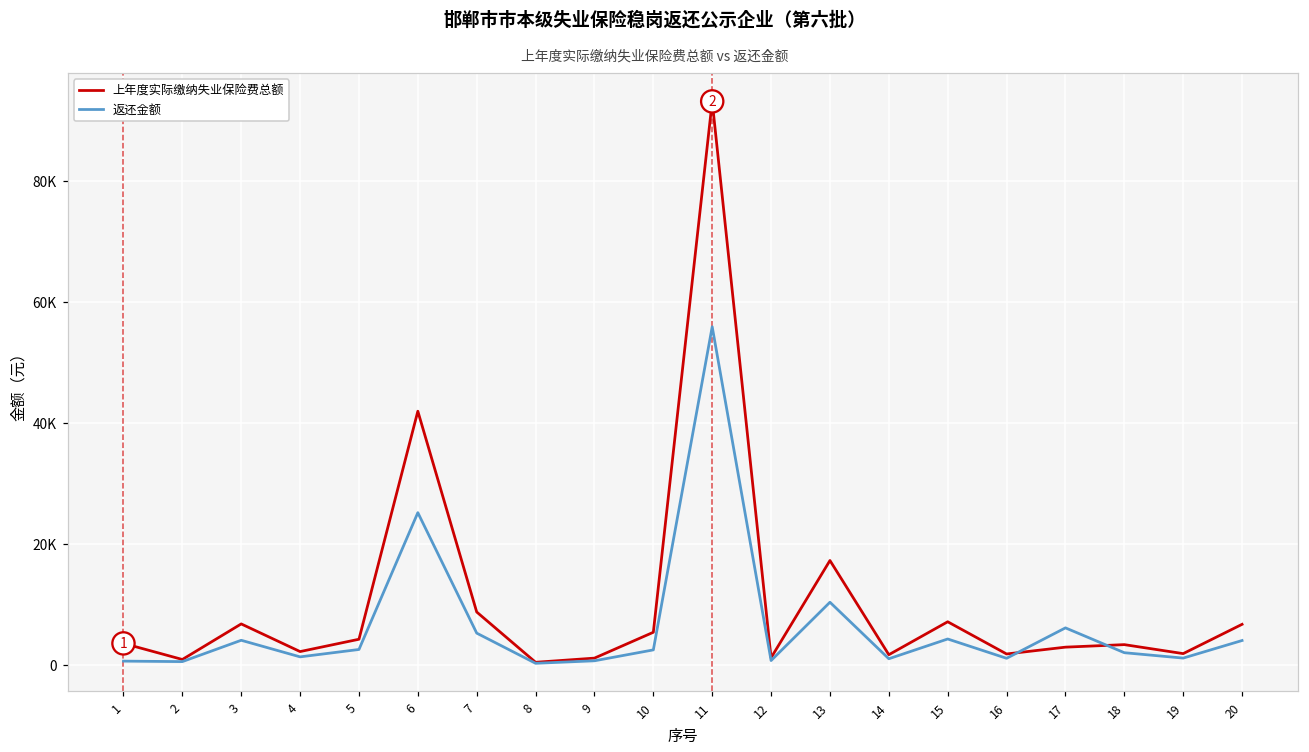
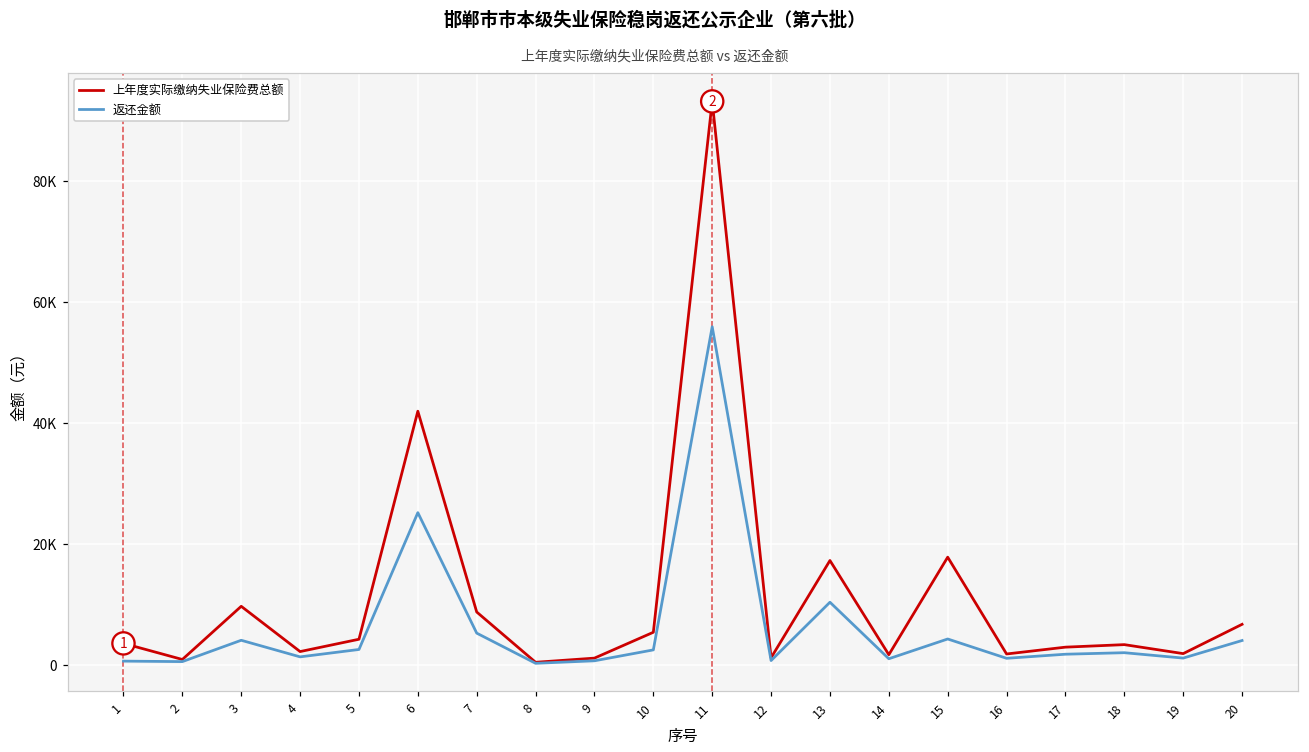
  {
    "上年度实际缴纳失业保险费总额": {
-     "3": 7000,
+     "3": 10000,
      "4": 2000,
      "5": 4000,
      "6": 42000,
      "7": 9000,
      "10": 5000,
      "12": 1000,
      "13": 17000,
      "14": 2000,
-     "15": 7000,
+     "15": 18000,
      "16": 2000,
      "17": 3000,
      "18": 3000,
      "19": 2000,
      "20": 7000
    },
    "返还金额": {
      "1": 1000,
      "3": 4000,
      "4": 1000,
      "5": 3000,
      "6": 25000,
      "7": 5000,
      "10": 2000,
      "11": 56000,
      "12": 1000,
      "13": 10000,
      "14": 1000,
      "15": 4000,
      "16": 1000,
-     "17": 6000,
+     "17": 2000,
      "18": 2000,
      "19": 1000,
      "20": 4000
    }
  }
